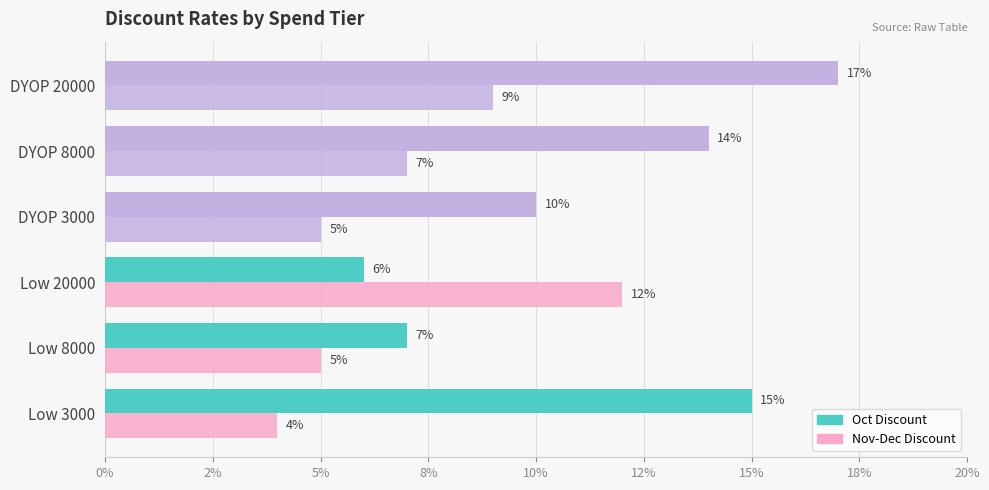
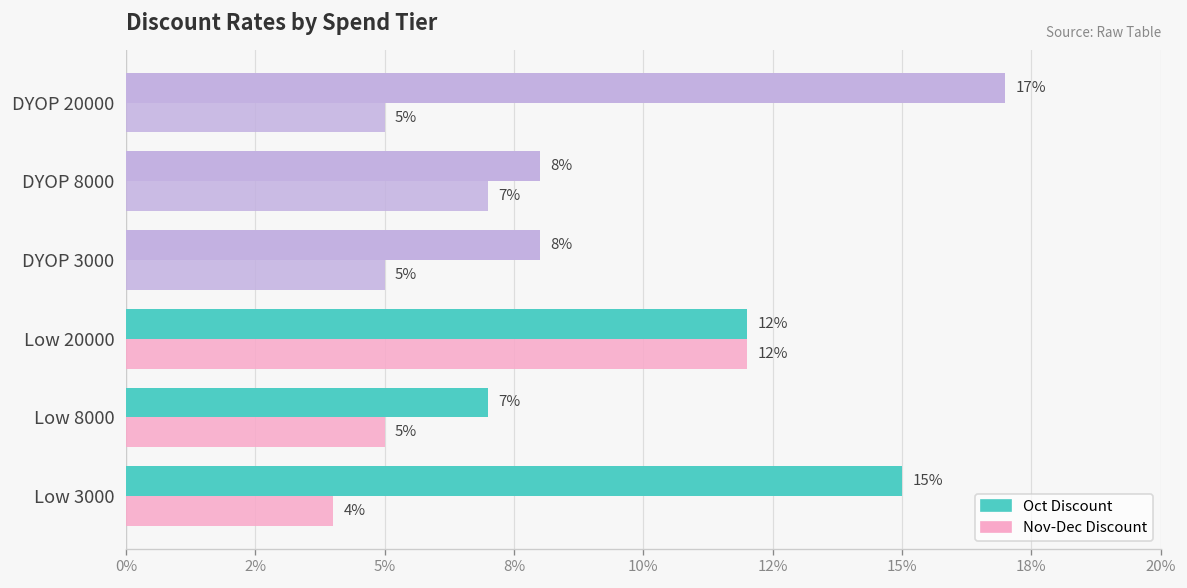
  {
    "Oct Discount": {
      "DYOP 20000": "17%",
-     "DYOP 8000": "14%",
-     "DYOP 3000": "10%",
-     "Low 20000": "6%",
+     "DYOP 8000": "8%",
+     "DYOP 3000": "8%",
+     "Low 20000": "12%",
      "Low 8000": "7%",
      "Low 3000": "15%"
    },
    "Nov-Dec Discount": {
-     "DYOP 20000": "9%",
+     "DYOP 20000": "5%",
      "DYOP 8000": "7%",
      "DYOP 3000": "5%",
      "Low 20000": "12%",
      "Low 8000": "5%",
      "Low 3000": "4%"
    }
  }
